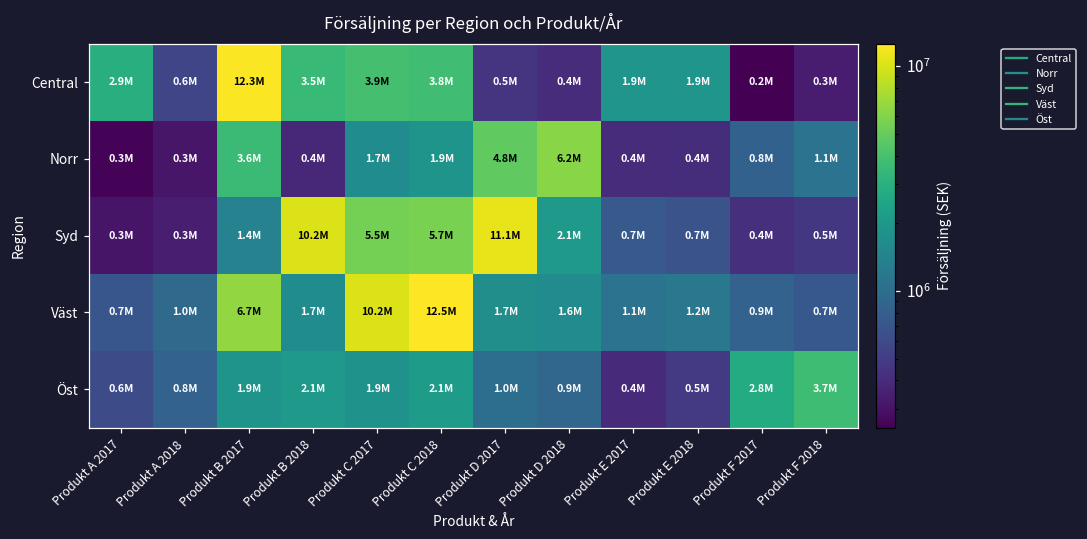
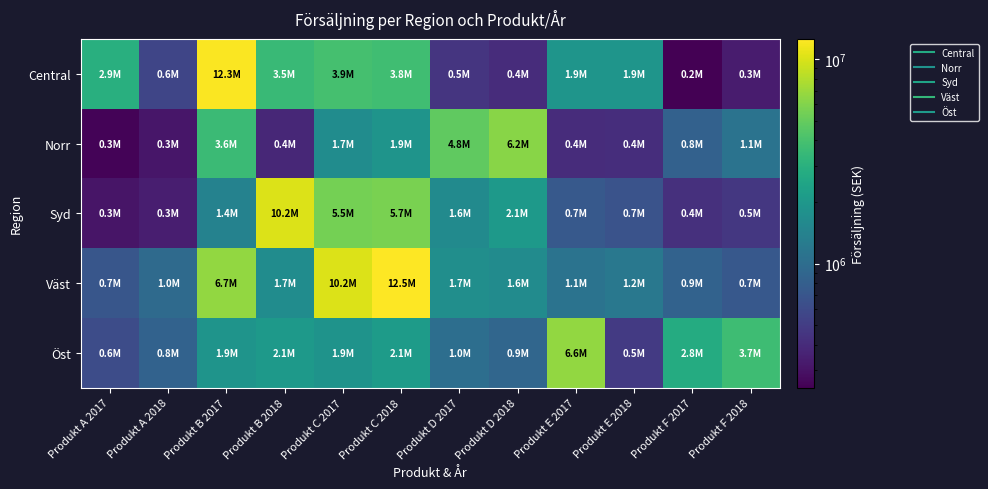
  {
    "Central": {
      "Produkt A 2017": "2.9M",
      "Produkt A 2018": "0.6M",
      "Produkt B 2017": "12.3M",
      "Produkt B 2018": "3.5M",
      "Produkt C 2017": "3.9M",
      "Produkt C 2018": "3.8M",
      "Produkt D 2017": "0.5M",
      "Produkt D 2018": "0.4M",
      "Produkt E 2017": "1.9M",
      "Produkt E 2018": "1.9M",
      "Produkt F 2017": "0.2M",
      "Produkt F 2018": "0.3M"
    },
    "Norr": {
      "Produkt A 2017": "0.3M",
      "Produkt A 2018": "0.3M",
      "Produkt B 2017": "3.6M",
      "Produkt B 2018": "0.4M",
      "Produkt C 2017": "1.7M",
      "Produkt C 2018": "1.9M",
      "Produkt D 2017": "4.8M",
      "Produkt D 2018": "6.2M",
      "Produkt E 2017": "0.4M",
      "Produkt E 2018": "0.4M",
      "Produkt F 2017": "0.8M",
      "Produkt F 2018": "1.1M"
    },
    "Syd": {
      "Produkt A 2017": "0.3M",
      "Produkt A 2018": "0.3M",
      "Produkt B 2017": "1.4M",
      "Produkt B 2018": "10.2M",
      "Produkt C 2017": "5.5M",
      "Produkt C 2018": "5.7M",
-     "Produkt D 2017": "11.1M",
+     "Produkt D 2017": "1.6M",
      "Produkt D 2018": "2.1M",
      "Produkt E 2017": "0.7M",
      "Produkt E 2018": "0.7M",
      "Produkt F 2017": "0.4M",
      "Produkt F 2018": "0.5M"
    },
    "Väst": {
      "Produkt A 2017": "0.7M",
      "Produkt A 2018": "1.0M",
      "Produkt B 2017": "6.7M",
      "Produkt B 2018": "1.7M",
      "Produkt C 2017": "10.2M",
      "Produkt C 2018": "12.5M",
      "Produkt D 2017": "1.7M",
      "Produkt D 2018": "1.6M",
      "Produkt E 2017": "1.1M",
      "Produkt E 2018": "1.2M",
      "Produkt F 2017": "0.9M",
      "Produkt F 2018": "0.7M"
    },
    "Öst": {
      "Produkt A 2017": "0.6M",
      "Produkt A 2018": "0.8M",
      "Produkt B 2017": "1.9M",
      "Produkt B 2018": "2.1M",
      "Produkt C 2017": "1.9M",
      "Produkt C 2018": "2.1M",
      "Produkt D 2017": "1.0M",
      "Produkt D 2018": "0.9M",
-     "Produkt E 2017": "0.4M",
+     "Produkt E 2017": "6.6M",
      "Produkt E 2018": "0.5M",
      "Produkt F 2017": "2.8M",
      "Produkt F 2018": "3.7M"
    }
  }
